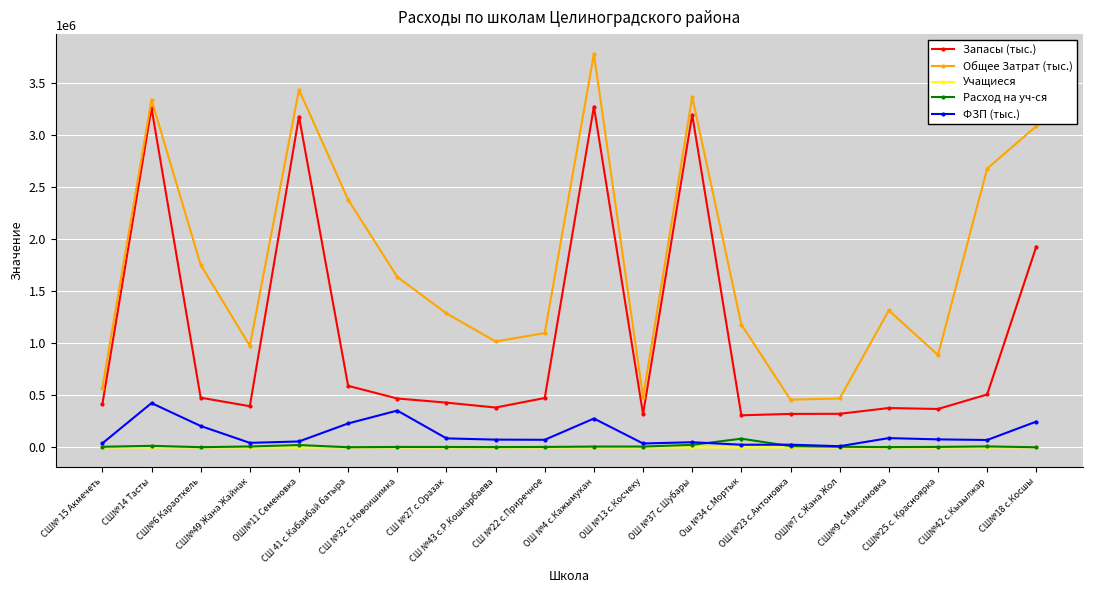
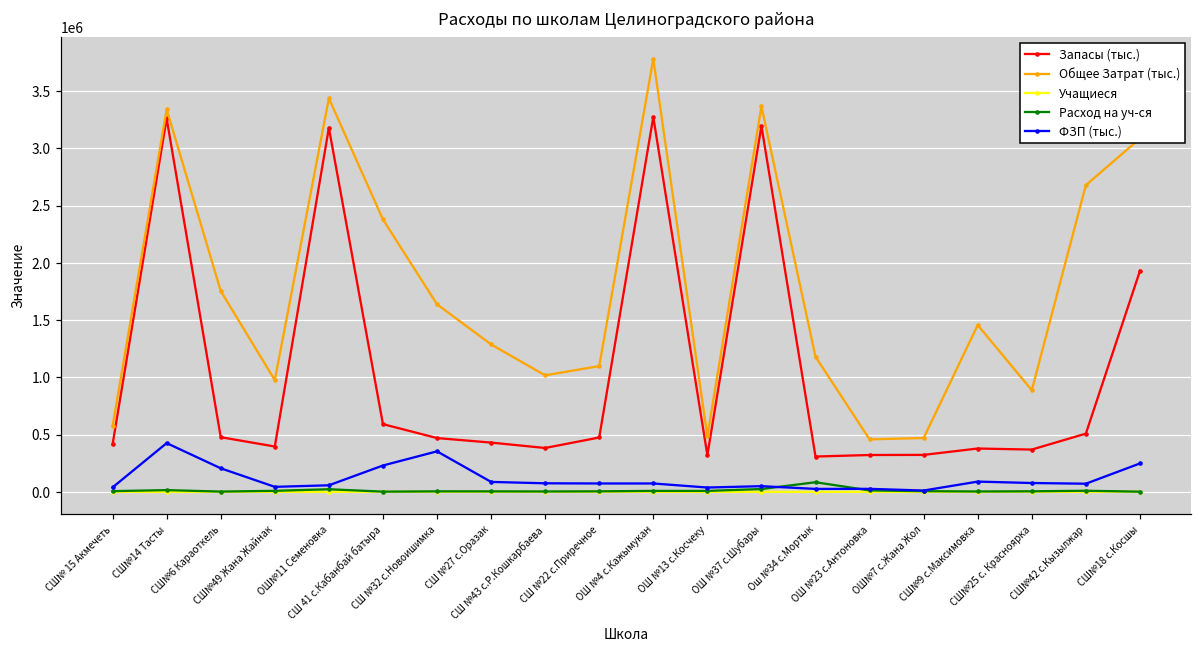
  {
    "Запасы (тыс.)": {
      "СШ№ 15 Акмечеть": 420000,
      "СШ№14 Тасты": 3260000,
      "СШ№6 Караоткель": 480000,
      "СШ№49 Жана Жайнак": 400000,
      "ОШ№11 Семеновка": 3180000,
      "СШ 41 с.Кабанбай батыра": 590000,
      "СШ №32 с.Новоишимка": 470000,
      "СШ №27 с.Оразак": 430000,
      "СШ №43 с.Р.Кошкарбаева": 380000,
      "СШ №22 с.Приречное": 470000,
      "ОШ №4 с.Кажымукан": 3270000,
      "ОШ №13 с.Косчеку": 320000,
      "ОШ №37 с.Шубары": 3190000,
      "Ош №34 с.Мортык": 310000,
      "ОШ №23 с.Антоновка": 320000,
      "ОШ№7 с.Жана Жол": 320000,
      "СШ№9 с.Максимовка": 380000,
      "СШ№25 с. Красноярка": 370000,
      "СШ№42 с.Кызылжар": 510000,
      "СШ№18 с.Косшы": 1930000
    },
    "Общее Затрат (тыс.)": {
      "СШ№ 15 Акмечеть": 570000,
      "СШ№14 Тасты": 3340000,
      "СШ№6 Караоткель": 1750000,
      "СШ№49 Жана Жайнак": 980000,
      "ОШ№11 Семеновка": 3440000,
      "СШ 41 с.Кабанбай батыра": 2380000,
      "СШ №32 с.Новоишимка": 1640000,
      "СШ №27 с.Оразак": 1290000,
      "СШ №43 с.Р.Кошкарбаева": 1020000,
      "СШ №22 с.Приречное": 1100000,
      "ОШ №4 с.Кажымукан": 3780000,
      "ОШ №13 с.Косчеку": 480000,
      "ОШ №37 с.Шубары": 3370000,
      "Ош №34 с.Мортык": 1180000,
      "ОШ №23 с.Антоновка": 460000,
      "ОШ№7 с.Жана Жол": 470000,
-     "СШ№9 с.Максимовка": 1320000,
+     "СШ№9 с.Максимовка": 1460000,
      "СШ№25 с. Красноярка": 890000,
      "СШ№42 с.Кызылжар": 2680000,
      "СШ№18 с.Косшы": 3090000
    },
    "Учащиеся": {
      "Ош №34 с.Мортык": 0
    },
    "Расход на уч-ся": {
      "Ош №34 с.Мортык": 80000
    },
    "ФЗП (тыс.)": {
      "СШ№ 15 Акмечеть": 40000,
      "СШ№14 Тасты": 430000,
      "СШ№6 Караоткель": 210000,
      "СШ№49 Жана Жайнак": 40000,
      "ОШ№11 Семеновка": 60000,
      "СШ 41 с.Кабанбай батыра": 230000,
      "СШ №32 с.Новоишимка": 350000,
      "СШ №27 с.Оразак": 90000,
      "СШ №43 с.Р.Кошкарбаева": 70000,
      "СШ №22 с.Приречное": 70000,
-     "ОШ №4 с.Кажымукан": 280000,
+     "ОШ №4 с.Кажымукан": 70000,
      "ОШ №13 с.Косчеку": 40000,
      "ОШ №37 с.Шубары": 50000,
      "Ош №34 с.Мортык": 30000,
      "СШ№9 с.Максимовка": 90000,
      "СШ№25 с. Красноярка": 80000,
      "СШ№42 с.Кызылжар": 70000,
      "СШ№18 с.Косшы": 250000
    }
  }
